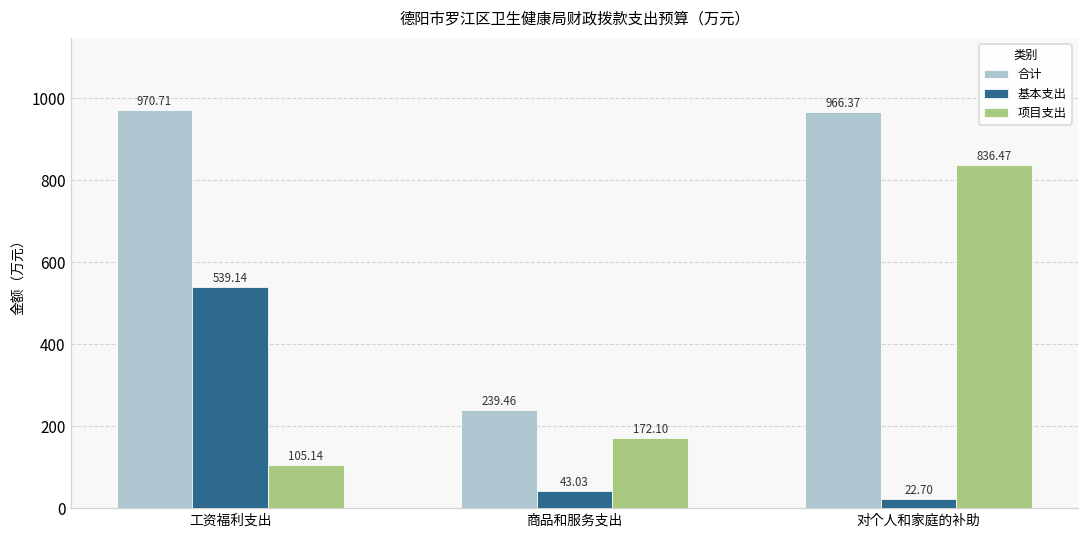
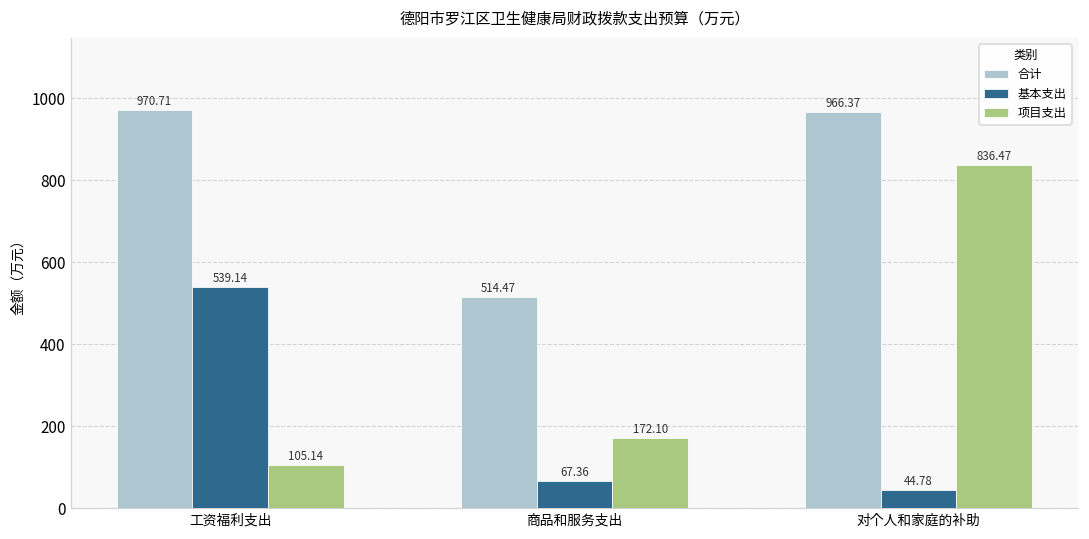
  {
    "合计": {
      "工资福利支出": 970.71,
-     "商品和服务支出": 239.46,
+     "商品和服务支出": 514.47,
      "对个人和家庭的补助": 966.37
    },
    "基本支出": {
      "工资福利支出": 539.14,
-     "商品和服务支出": 43.03,
-     "对个人和家庭的补助": 22.70
+     "商品和服务支出": 67.36,
+     "对个人和家庭的补助": 44.78
    },
    "项目支出": {
      "工资福利支出": 105.14,
      "商品和服务支出": 172.10,
      "对个人和家庭的补助": 836.47
    }
  }
